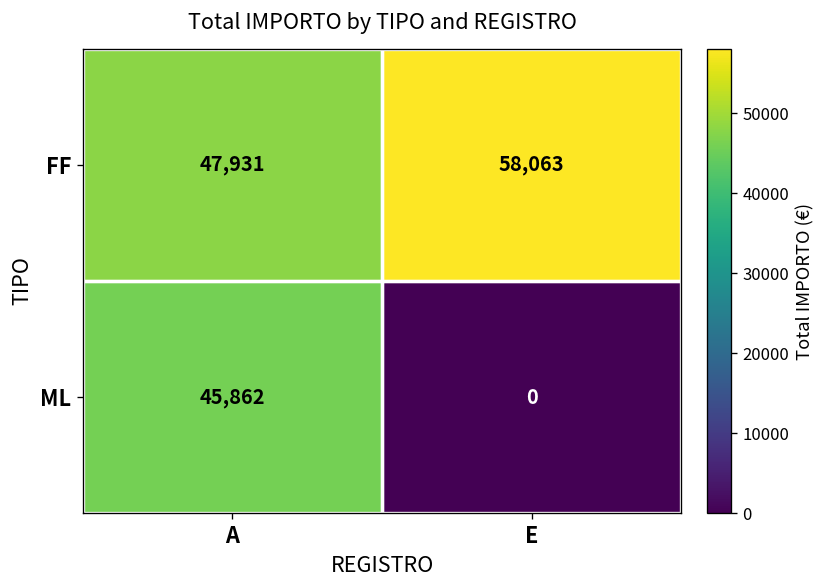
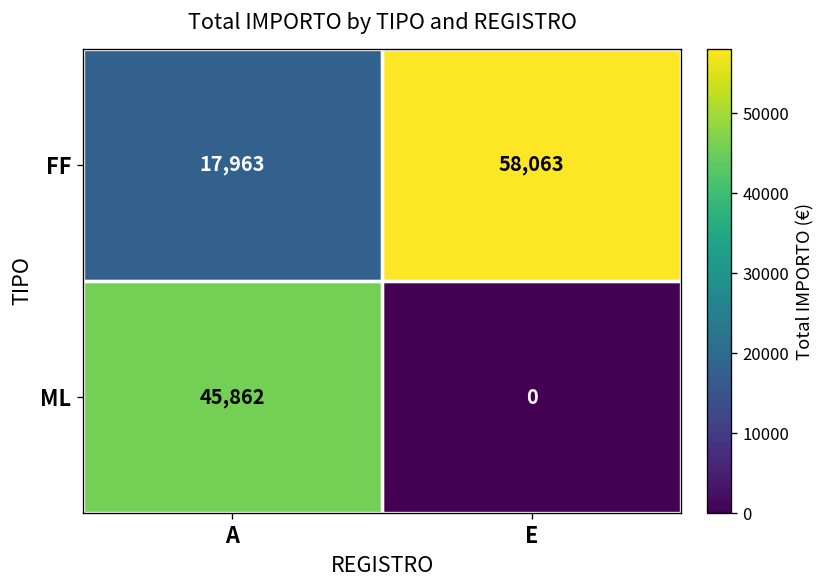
  {
    "FF": {
-     "A": "47,931",
+     "A": "17,963",
      "E": "58,063"
    },
    "ML": {
      "A": "45,862",
      "E": "0"
    }
  }
